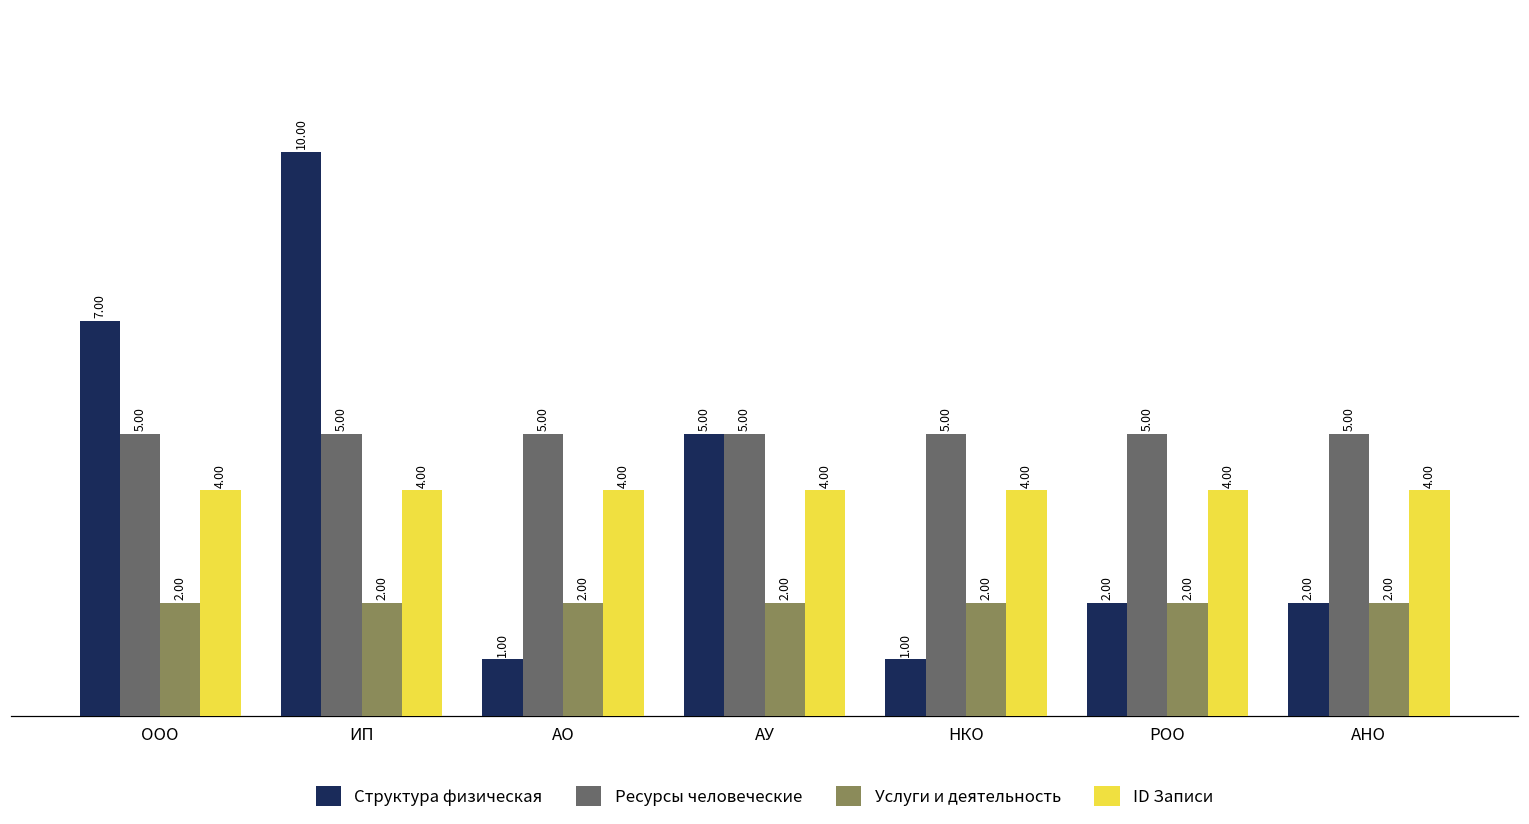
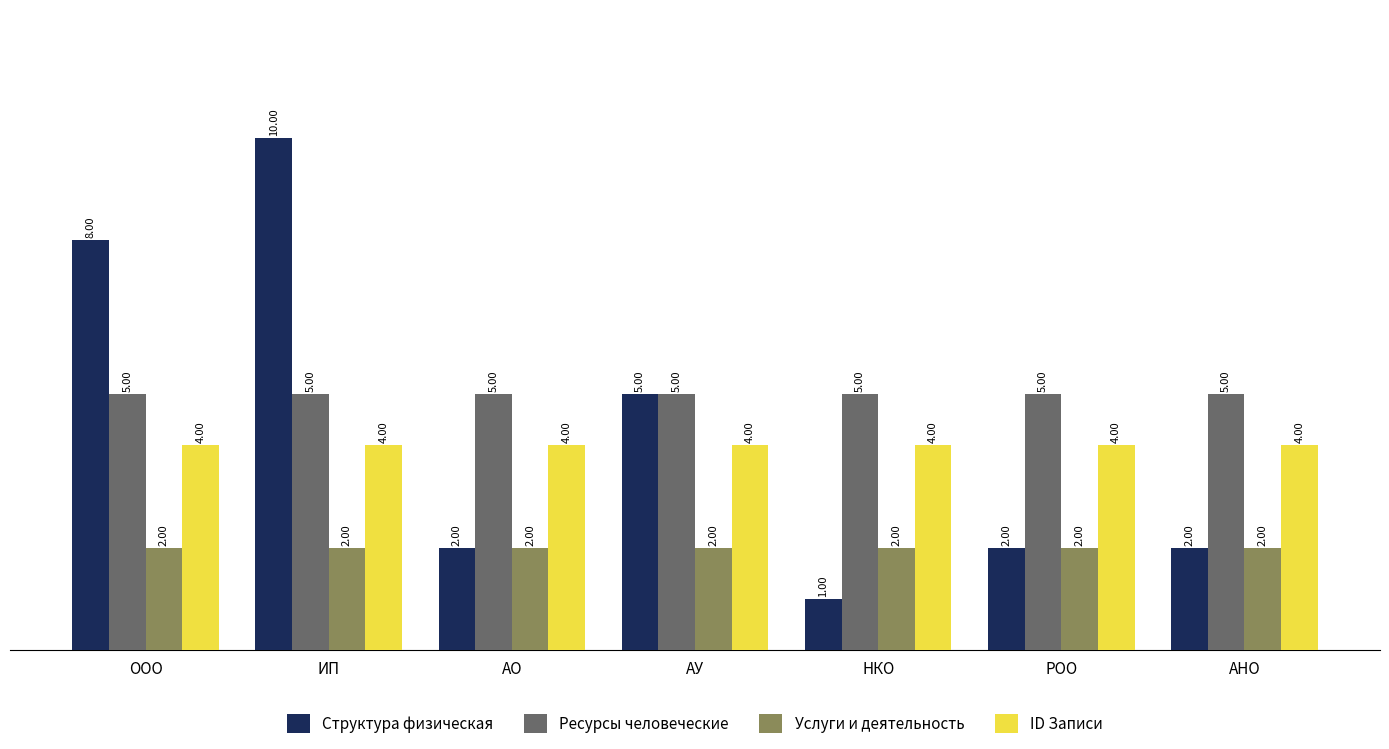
  {
    "Структура физическая": {
-     "ООО": 7.00,
+     "ООО": 8.00,
      "ИП": 10.00,
-     "АО": 1.00,
+     "АО": 2.00,
      "АУ": 5.00,
      "НКО": 1.00,
      "РОО": 2.00,
      "АНО": 2.00
    },
    "ID Записи": {
      "ООО": 4.00,
      "ИП": 4.00,
      "АО": 4.00,
      "АУ": 4.00,
      "НКО": 4.00,
      "РОО": 4.00,
      "АНО": 4.00
    }
  }
